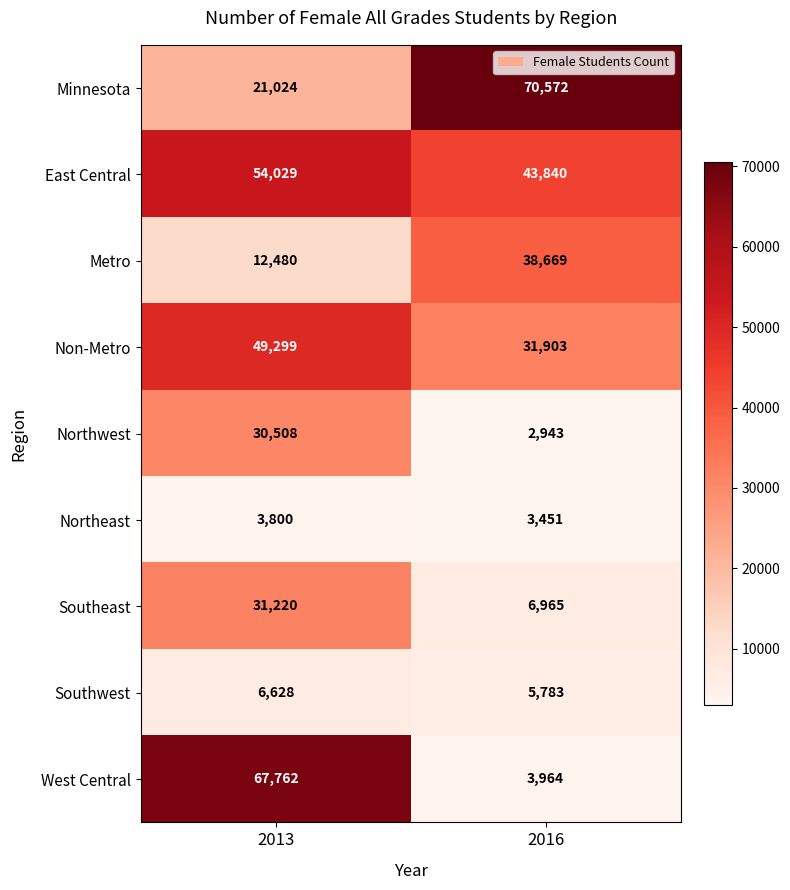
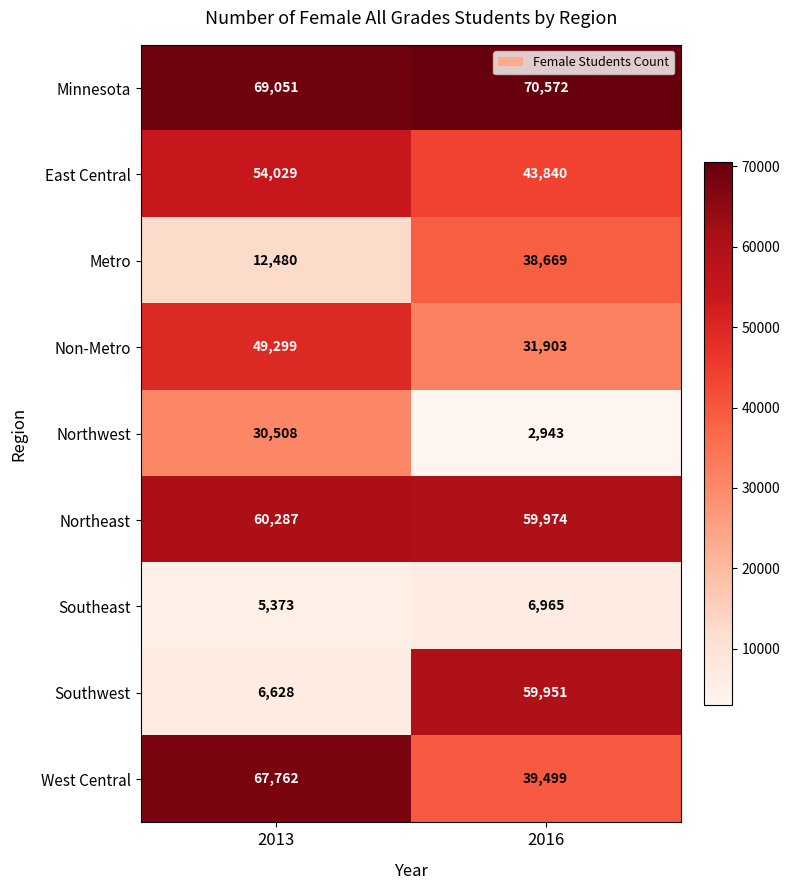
  {
    "Minnesota": {
-     "2013": "21,024",
+     "2013": "69,051",
      "2016": "70,572"
    },
    "East Central": {
      "2013": "54,029",
      "2016": "43,840"
    },
    "Metro": {
      "2013": "12,480",
      "2016": "38,669"
    },
    "Non-Metro": {
      "2013": "49,299",
      "2016": "31,903"
    },
    "Northwest": {
      "2013": "30,508",
      "2016": "2,943"
    },
    "Northeast": {
-     "2013": "3,800",
-     "2016": "3,451"
+     "2013": "60,287",
+     "2016": "59,974"
    },
    "Southeast": {
-     "2013": "31,220",
+     "2013": "5,373",
      "2016": "6,965"
    },
    "Southwest": {
      "2013": "6,628",
-     "2016": "5,783"
+     "2016": "59,951"
    },
    "West Central": {
      "2013": "67,762",
-     "2016": "3,964"
+     "2016": "39,499"
    }
  }
